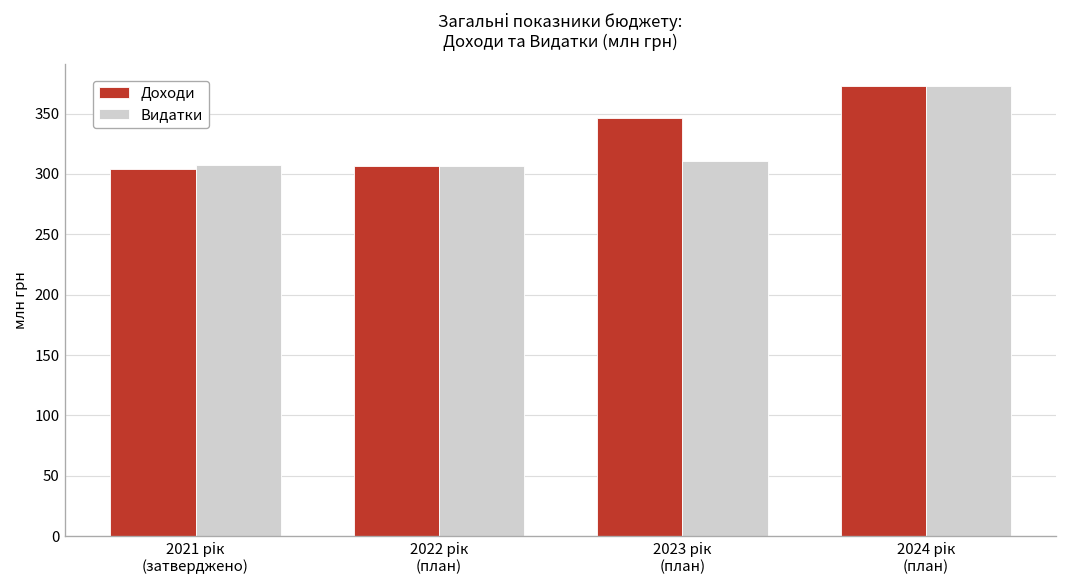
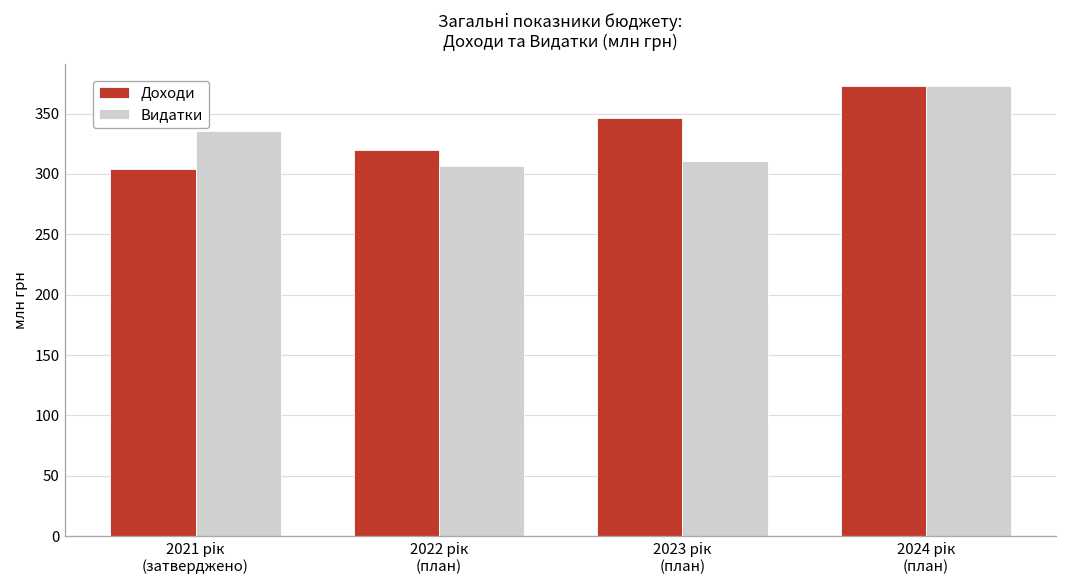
  {
    "Доходи": {
      "2021 рік (затверджено)": 304,
-     "2022 рік (план)": 306,
+     "2022 рік (план)": 320,
      "2023 рік (план)": 346,
      "2024 рік (план)": 373
    },
    "Видатки": {
-     "2021 рік (затверджено)": 308,
+     "2021 рік (затверджено)": 335,
      "2022 рік (план)": 306,
      "2023 рік (план)": 311,
      "2024 рік (план)": 373
    }
  }
